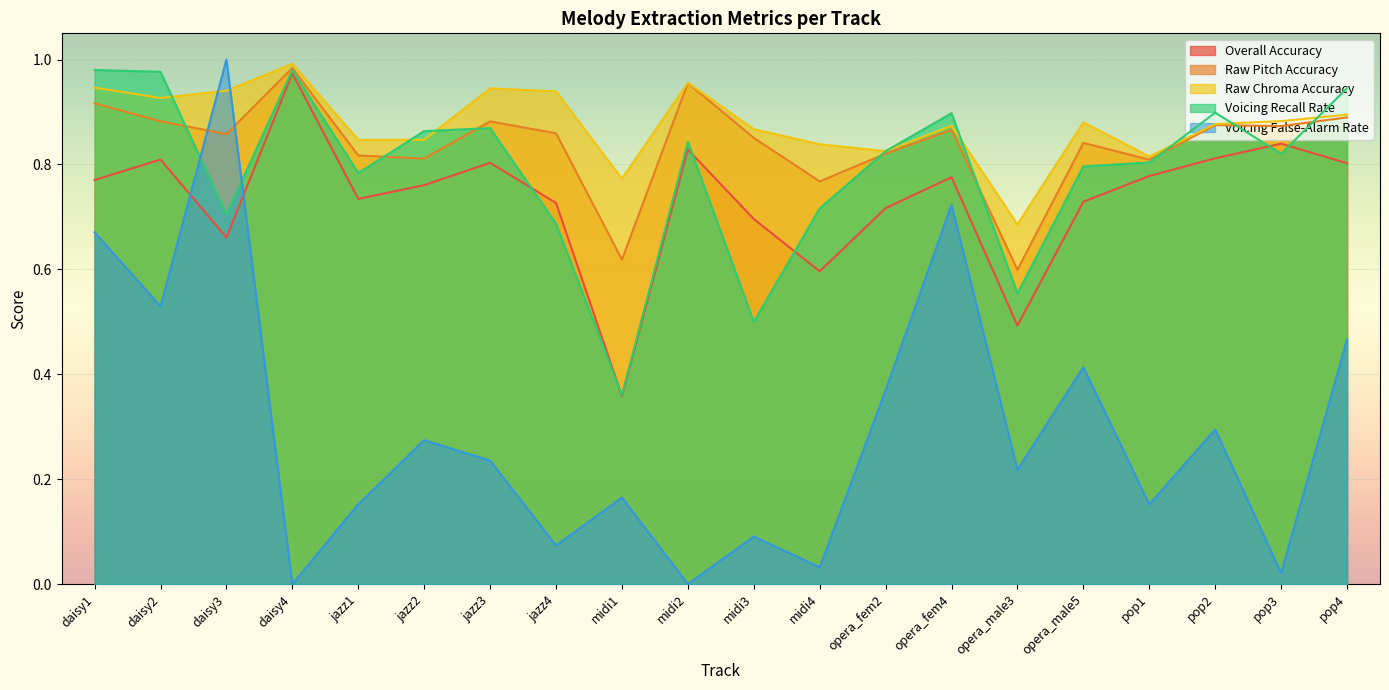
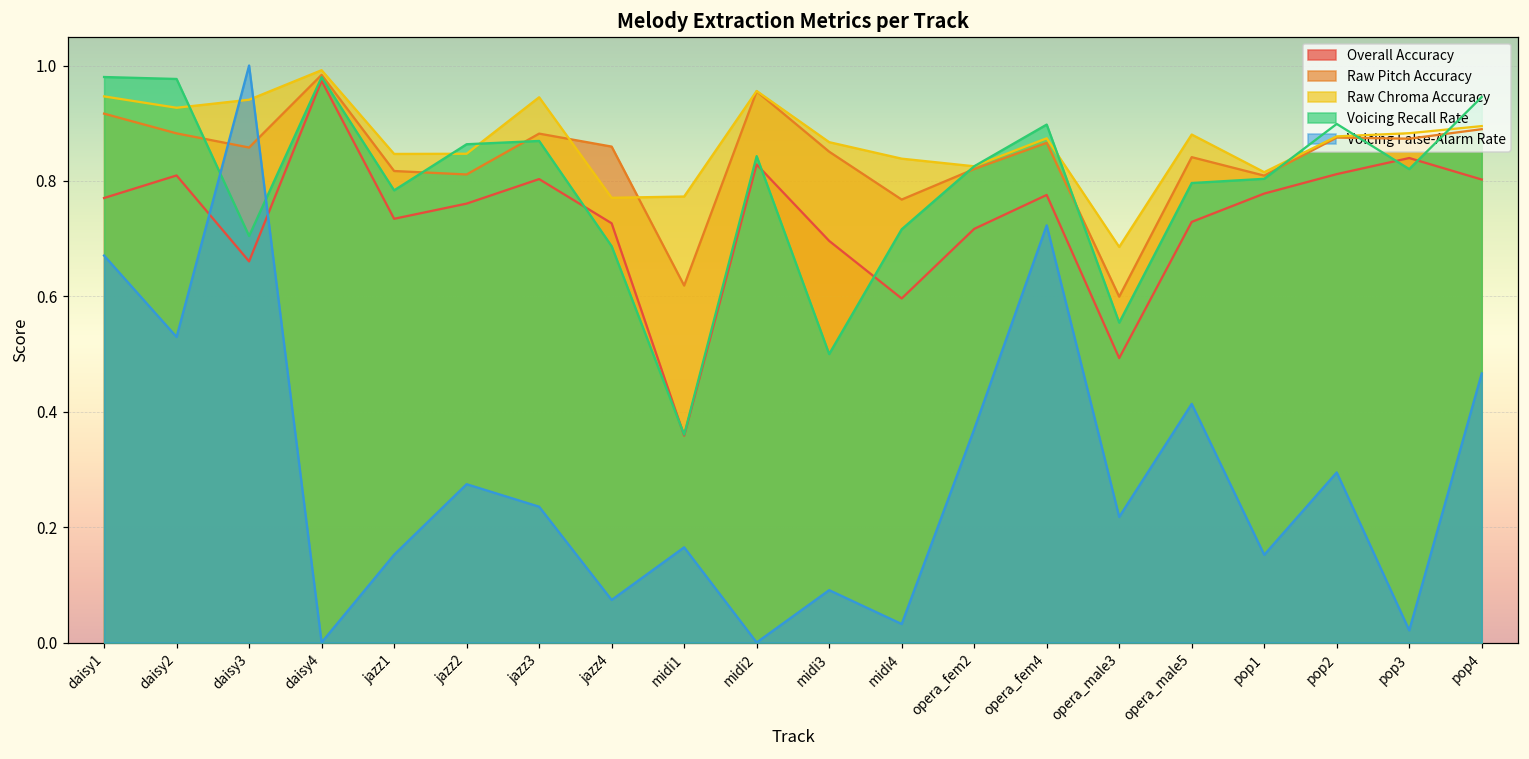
  {
    "Raw Chroma Accuracy": {
      "daisy1": 0.95,
      "daisy2": 0.93,
      "daisy3": 0.94,
      "daisy4": 0.99,
      "jazz1": 0.85,
      "jazz2": 0.85,
      "jazz3": 0.95,
-     "jazz4": 0.94,
+     "jazz4": 0.77,
      "midi1": 0.77,
      "midi3": 0.87,
      "midi4": 0.84,
      "opera_fem4": 0.87,
      "opera_male3": 0.69,
      "opera_male5": 0.88,
      "pop1": 0.82
    },
    "Voicing Recall Rate": {
      "daisy1": 0.98,
      "daisy2": 0.98,
      "daisy3": 0.70,
      "jazz1": 0.78,
      "jazz2": 0.86,
      "jazz3": 0.87,
      "jazz4": 0.69,
      "midi2": 0.84,
      "midi3": 0.50,
      "midi4": 0.72,
      "opera_fem4": 0.90,
      "opera_male3": 0.55,
      "opera_male5": 0.80,
      "pop1": 0.80,
      "pop3": 0.82
    },
    "Voicing False-Alarm Rate": {
      "daisy1": 0.67,
      "daisy2": 0.53,
      "daisy3": 1.00,
      "daisy4": 0.00,
      "jazz1": 0.15,
      "jazz2": 0.27,
      "jazz3": 0.24,
      "jazz4": 0.07,
      "midi1": 0.17,
      "midi2": 0.00,
      "midi3": 0.09,
      "midi4": 0.03,
      "opera_fem2": 0.37,
      "opera_fem4": 0.72,
      "opera_male3": 0.22,
      "opera_male5": 0.41,
      "pop1": 0.15,
      "pop2": 0.29,
      "pop3": 0.02,
      "pop4": 0.47
    }
  }
